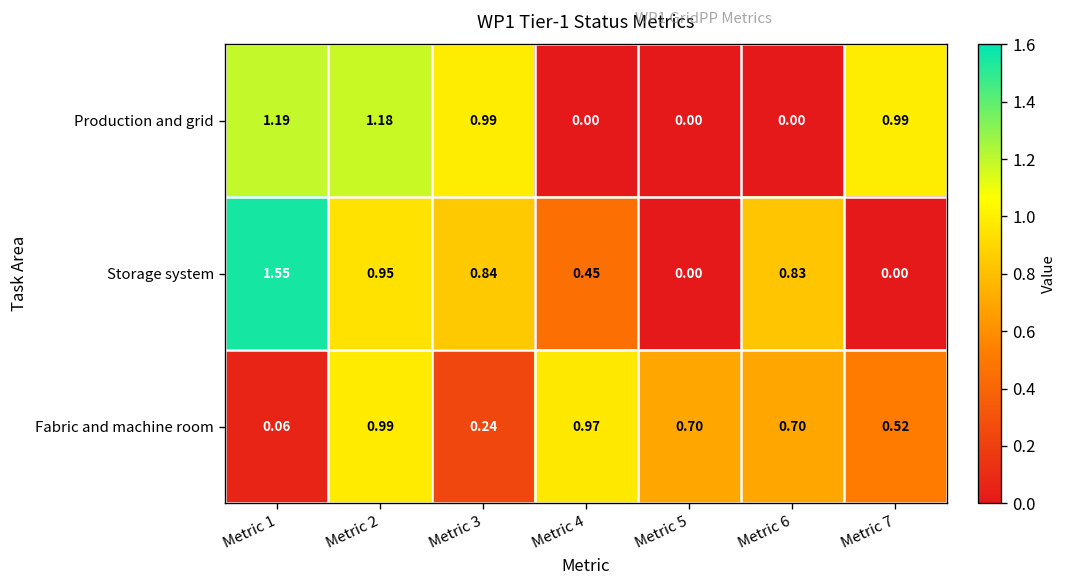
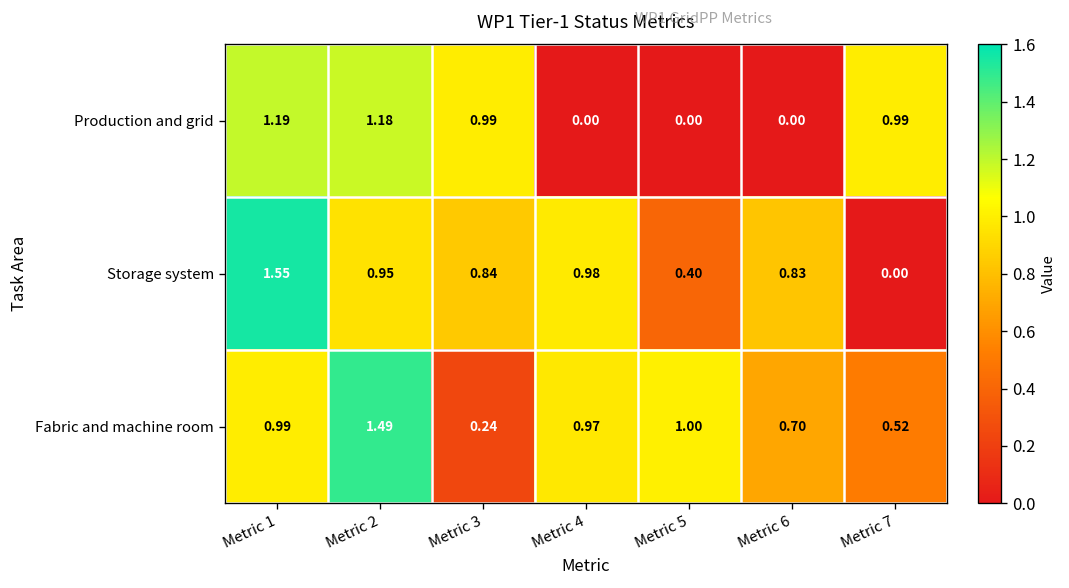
  {
    "Production and grid": {
      "Metric 1": 1.19,
      "Metric 2": 1.18,
      "Metric 3": 0.99,
      "Metric 4": 0.00,
      "Metric 5": 0.00,
      "Metric 6": 0.00,
      "Metric 7": 0.99
    },
    "Storage system": {
      "Metric 1": 1.55,
      "Metric 2": 0.95,
      "Metric 3": 0.84,
-     "Metric 4": 0.45,
-     "Metric 5": 0.00,
+     "Metric 4": 0.98,
+     "Metric 5": 0.40,
      "Metric 6": 0.83,
      "Metric 7": 0.00
    },
    "Fabric and machine room": {
-     "Metric 1": 0.06,
-     "Metric 2": 0.99,
+     "Metric 1": 0.99,
+     "Metric 2": 1.49,
      "Metric 3": 0.24,
      "Metric 4": 0.97,
-     "Metric 5": 0.70,
+     "Metric 5": 1.00,
      "Metric 6": 0.70,
      "Metric 7": 0.52
    }
  }
